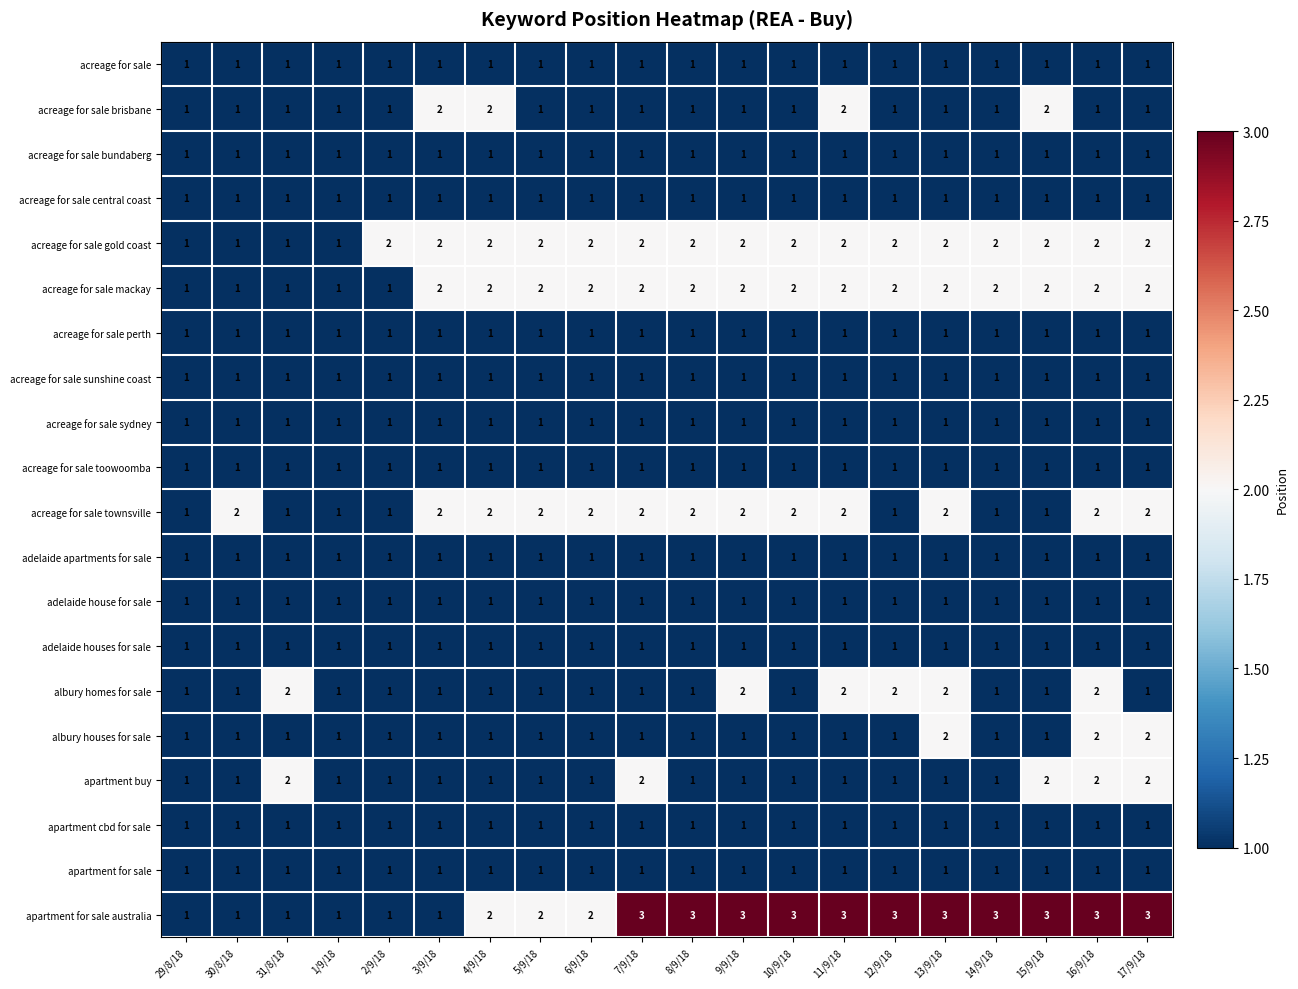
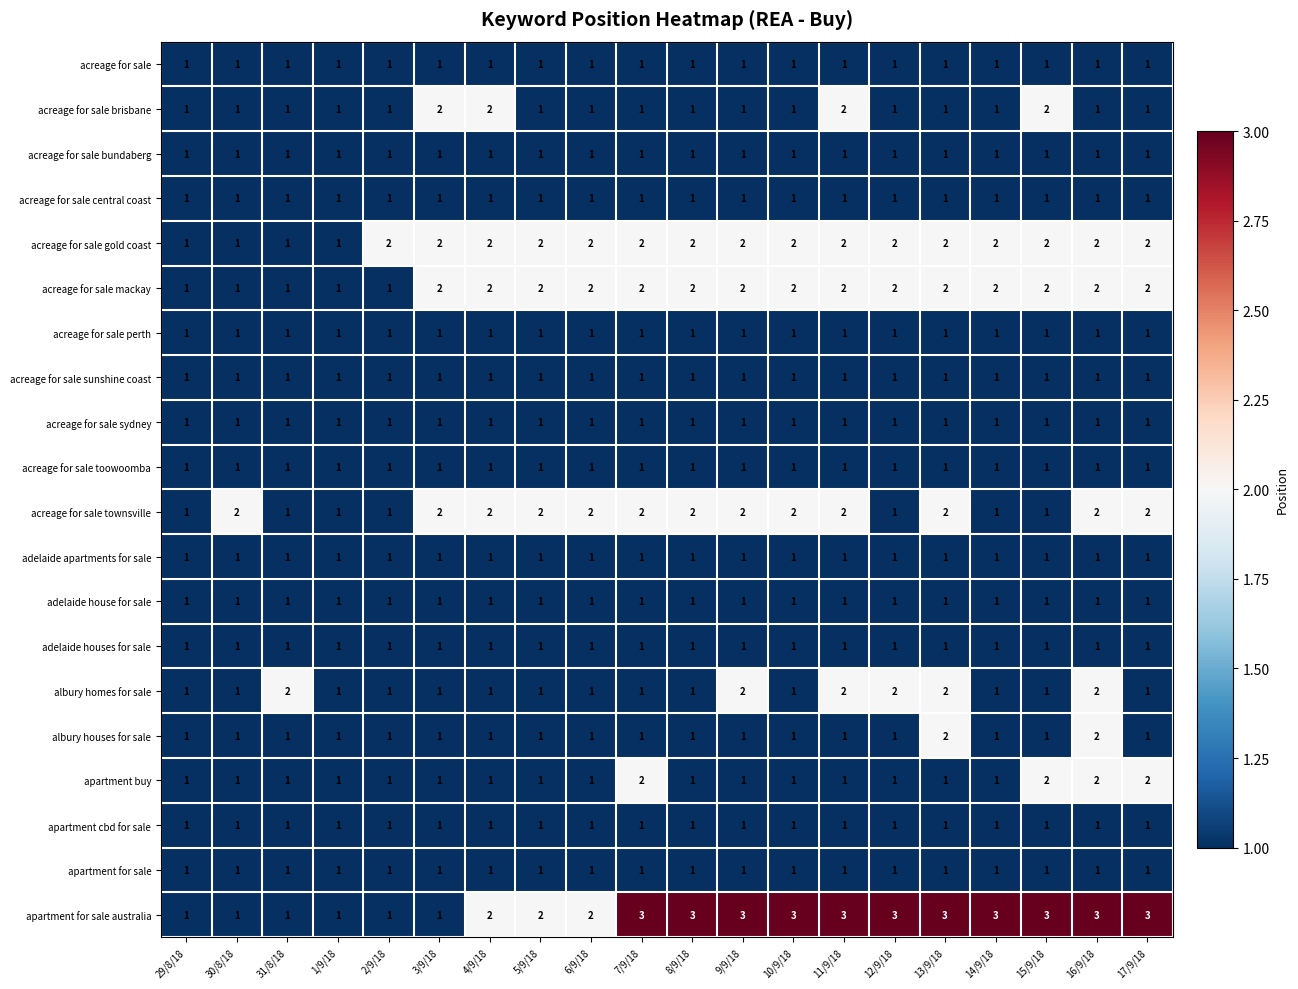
  {
    "albury houses for sale": {
      "29/8/18": 1,
      "30/8/18": 1,
      "31/8/18": 1,
      "1/9/18": 1,
      "2/9/18": 1,
      "3/9/18": 1,
      "4/9/18": 1,
      "5/9/18": 1,
      "6/9/18": 1,
      "7/9/18": 1,
      "8/9/18": 1,
      "9/9/18": 1,
      "10/9/18": 1,
      "11/9/18": 1,
      "12/9/18": 1,
      "13/9/18": 2,
      "14/9/18": 1,
      "15/9/18": 1,
      "16/9/18": 2,
-     "17/9/18": 2
+     "17/9/18": 1
    },
    "apartment buy": {
      "29/8/18": 1,
      "30/8/18": 1,
-     "31/8/18": 2,
+     "31/8/18": 1,
      "1/9/18": 1,
      "2/9/18": 1,
      "3/9/18": 1,
      "4/9/18": 1,
      "5/9/18": 1,
      "6/9/18": 1,
      "7/9/18": 2,
      "8/9/18": 1,
      "9/9/18": 1,
      "10/9/18": 1,
      "11/9/18": 1,
      "12/9/18": 1,
      "13/9/18": 1,
      "14/9/18": 1,
      "15/9/18": 2,
      "16/9/18": 2,
      "17/9/18": 2
    }
  }
